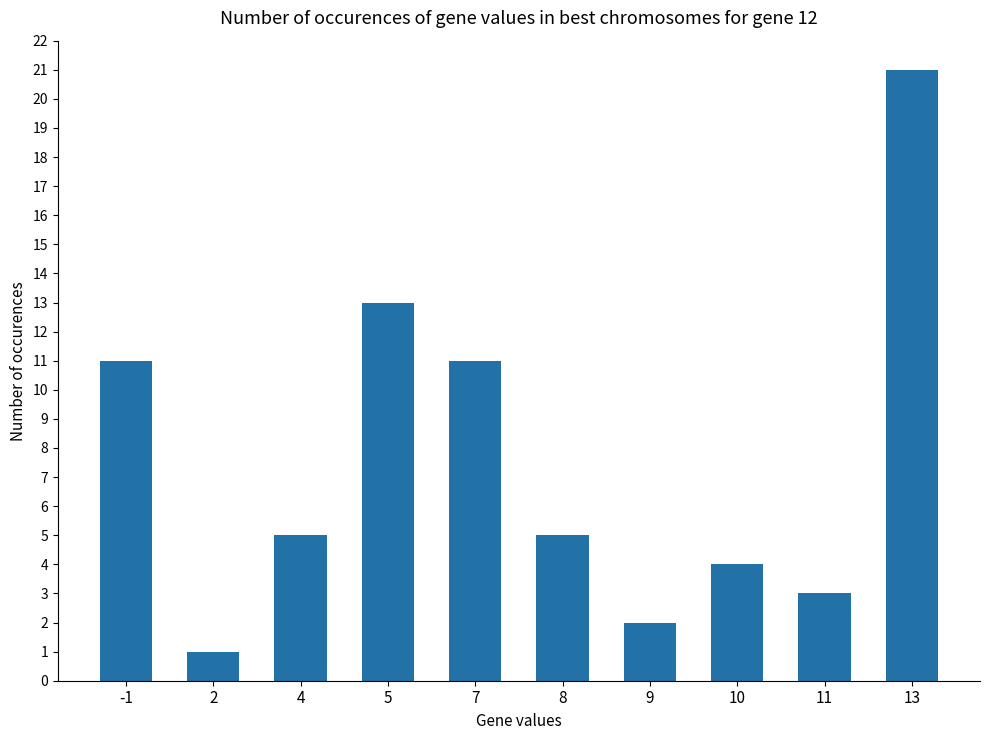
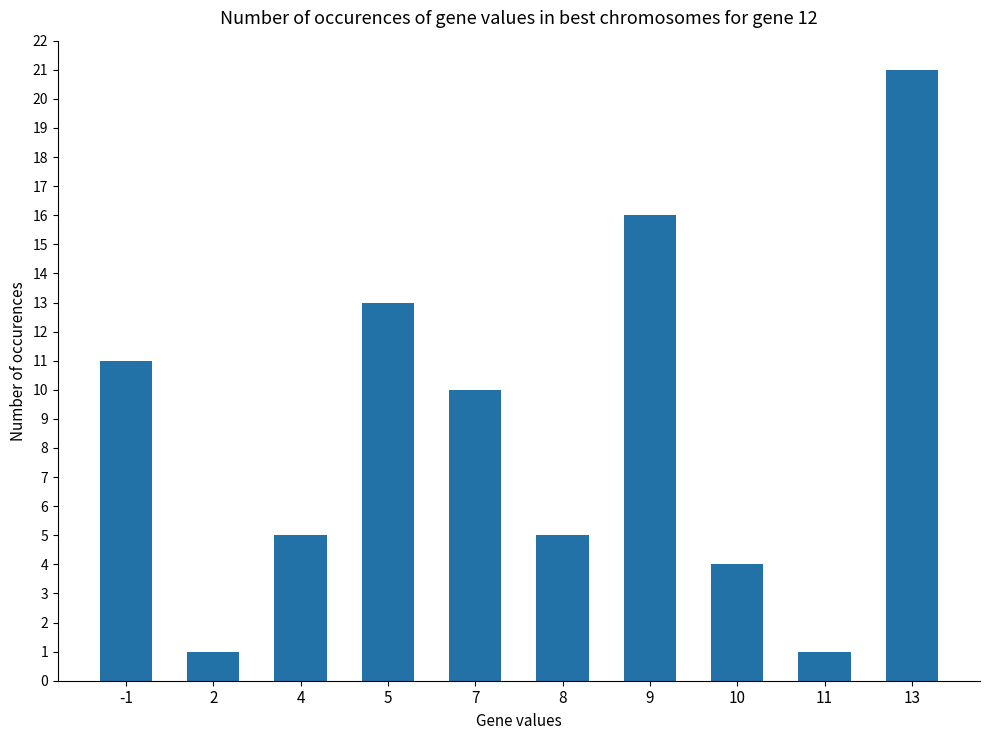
  {
    "-1": 11,
    "2": 1,
    "4": 5,
    "5": 13,
-   "7": 11,
+   "7": 10,
    "8": 5,
-   "9": 2,
+   "9": 16,
    "10": 4,
-   "11": 3,
+   "11": 1,
    "13": 21
  }
